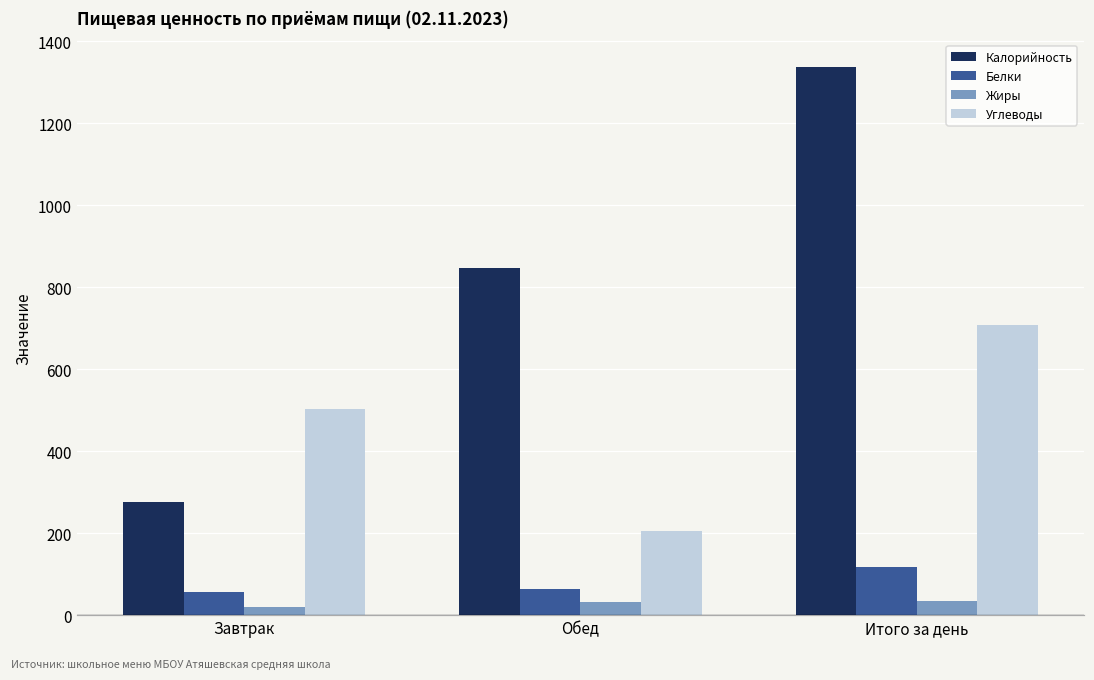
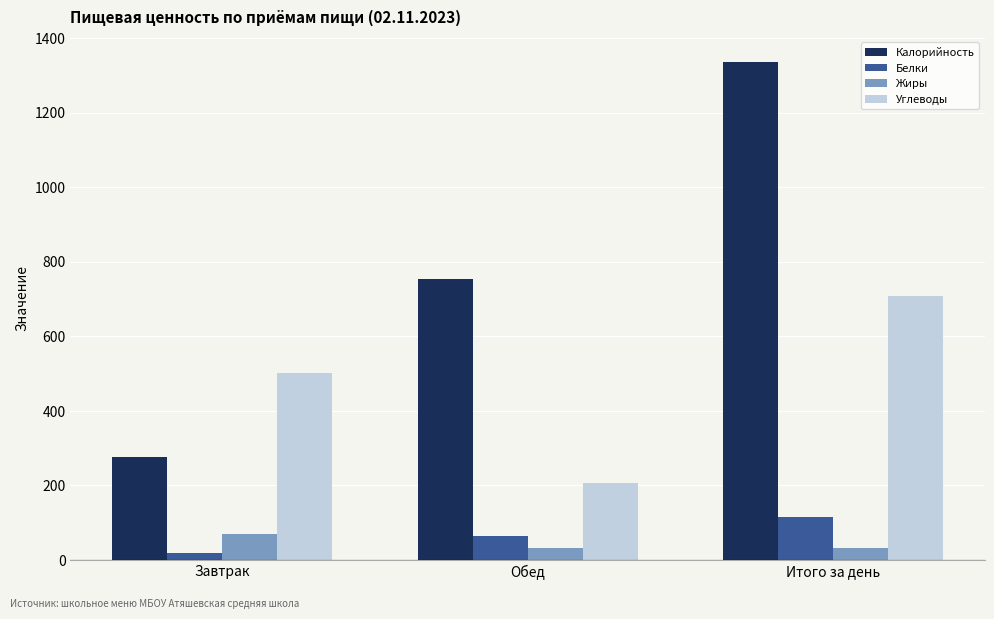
  {
    "Калорийность": {
      "Завтрак": 280,
-     "Обед": 850,
+     "Обед": 750,
      "Итого за день": 1340
    },
    "Белки": {
-     "Завтрак": 60,
+     "Завтрак": 20,
      "Обед": 60,
      "Итого за день": 120
    },
    "Жиры": {
-     "Завтрак": 20,
+     "Завтрак": 70,
      "Обед": 30,
      "Итого за день": 30
    },
    "Углеводы": {
      "Завтрак": 500,
      "Обед": 210,
      "Итого за день": 710
    }
  }
